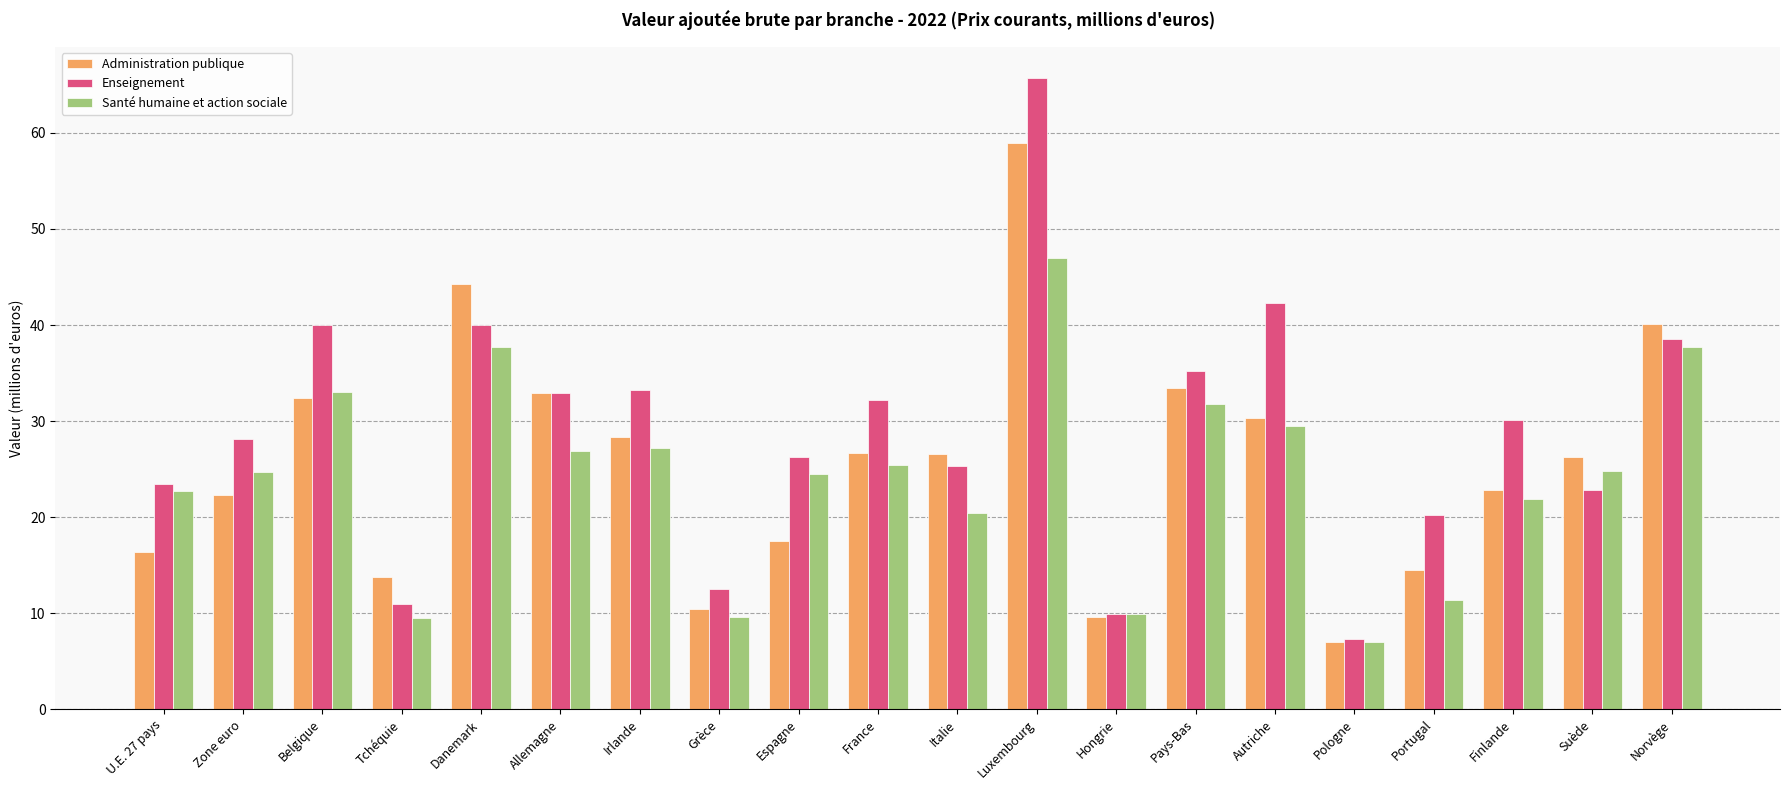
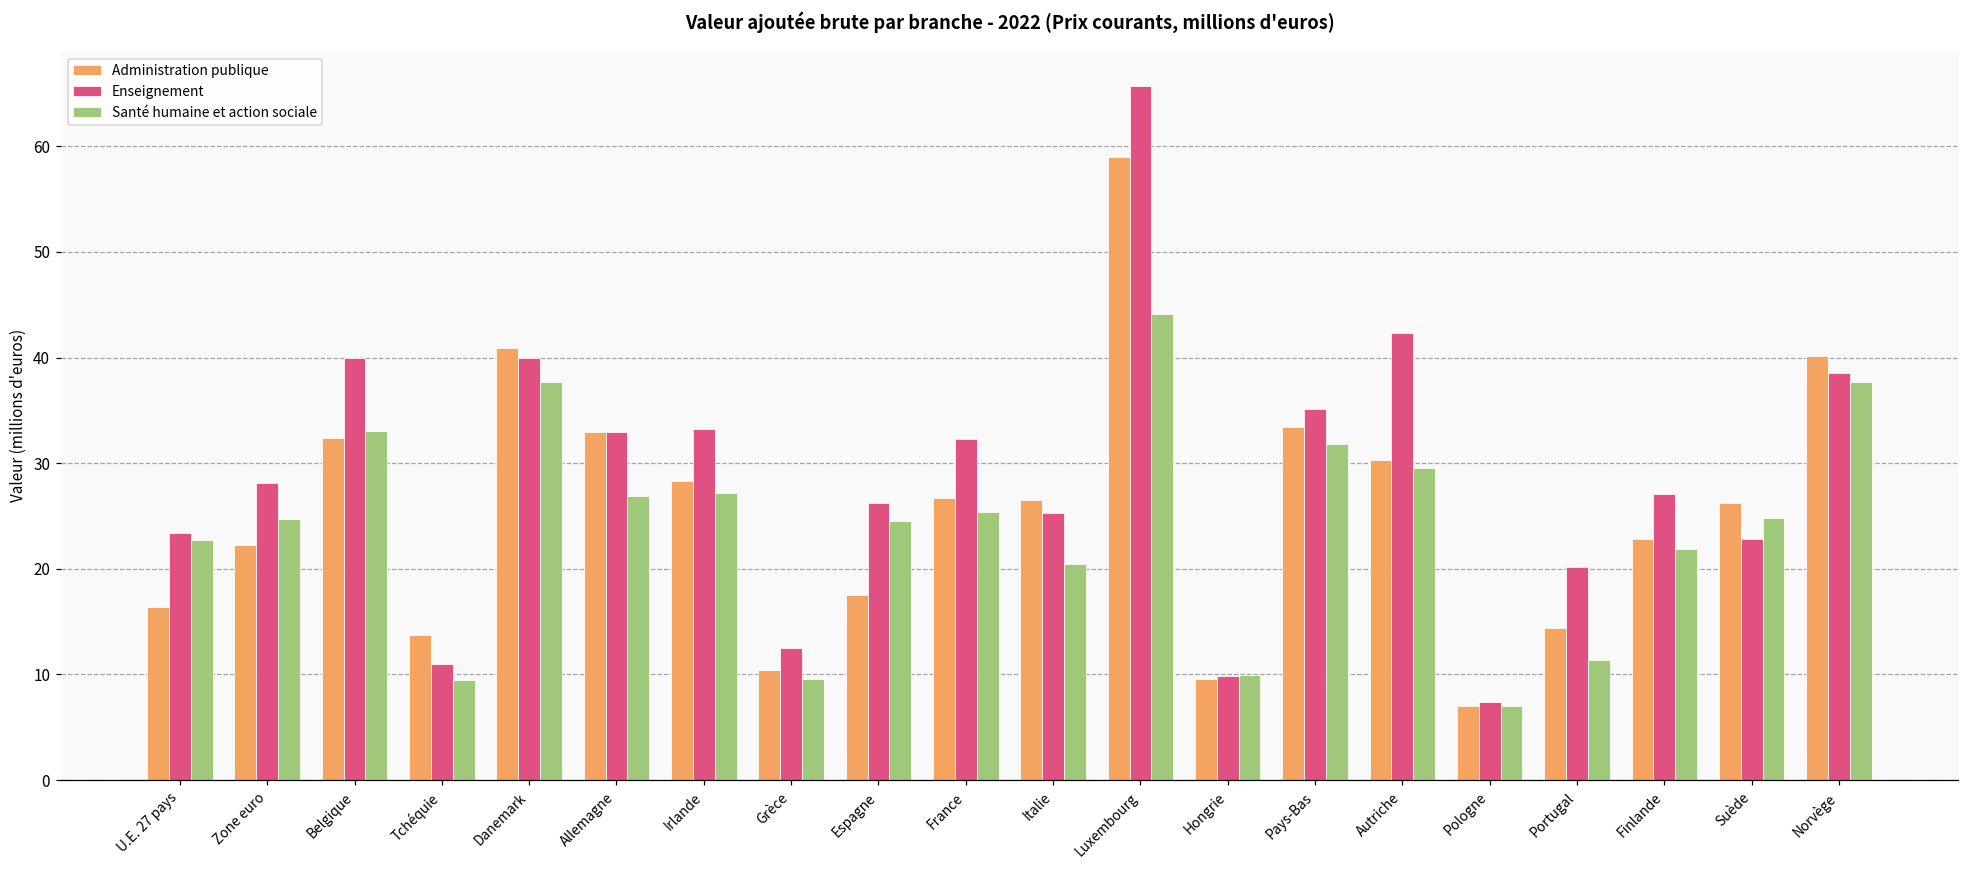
  {
    "Administration publique": {
      "U.E. 27 pays": 16,
      "Zone euro": 22,
      "Belgique": 32,
      "Tchéquie": 14,
-     "Danemark": 44,
+     "Danemark": 41,
      "Allemagne": 33,
      "Irlande": 28,
      "Grèce": 10,
      "Espagne": 18,
      "France": 27,
      "Italie": 27,
      "Luxembourg": 59,
      "Hongrie": 10,
      "Pays-Bas": 33,
      "Autriche": 30,
      "Pologne": 7,
      "Portugal": 14,
      "Finlande": 23,
      "Suède": 26,
      "Norvège": 40
    },
    "Enseignement": {
      "U.E. 27 pays": 23,
      "Zone euro": 28,
      "Belgique": 40,
      "Tchéquie": 11,
      "Danemark": 40,
      "Allemagne": 33,
      "Irlande": 33,
      "Grèce": 12,
      "Espagne": 26,
      "France": 32,
      "Italie": 25,
      "Luxembourg": 66,
      "Hongrie": 10,
      "Pays-Bas": 35,
      "Autriche": 42,
      "Pologne": 7,
      "Portugal": 20,
-     "Finlande": 30,
+     "Finlande": 27,
      "Suède": 23,
      "Norvège": 39
    },
    "Santé humaine et action sociale": {
      "U.E. 27 pays": 23,
      "Zone euro": 25,
      "Belgique": 33,
      "Tchéquie": 10,
      "Danemark": 38,
      "Allemagne": 27,
      "Irlande": 27,
      "Grèce": 10,
      "Espagne": 24,
      "France": 25,
      "Italie": 20,
-     "Luxembourg": 47,
+     "Luxembourg": 44,
      "Hongrie": 10,
      "Pays-Bas": 32,
      "Autriche": 30,
      "Pologne": 7,
      "Portugal": 11,
      "Finlande": 22,
      "Suède": 25,
      "Norvège": 38
    }
  }
